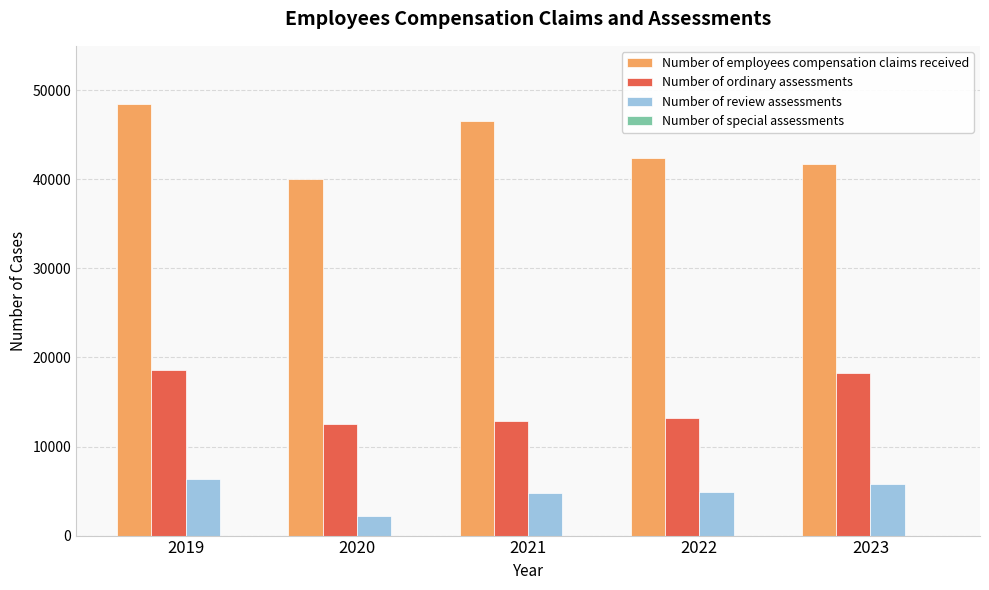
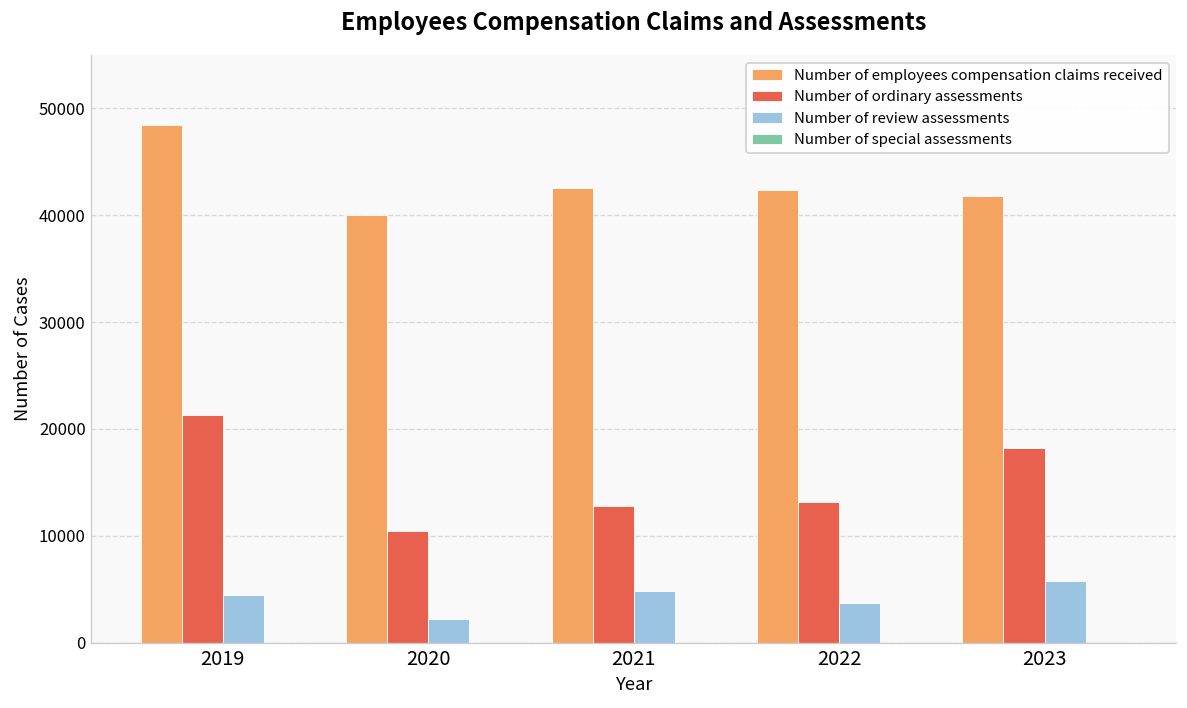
  {
    "Number of employees compensation claims received": {
      "2019": 48000,
      "2020": 40000,
-     "2021": 47000,
+     "2021": 43000,
      "2022": 42000,
      "2023": 42000
    },
    "Number of ordinary assessments": {
-     "2019": 19000,
-     "2020": 13000,
+     "2019": 21000,
+     "2020": 10000,
      "2021": 13000,
      "2022": 13000,
      "2023": 18000
    },
    "Number of review assessments": {
-     "2019": 6000,
+     "2019": 4000,
      "2020": 2000,
      "2021": 5000,
-     "2022": 5000,
+     "2022": 4000,
      "2023": 6000
    },
    "Number of special assessments": {
      "2019": 0,
      "2020": 0,
      "2021": 0,
      "2022": 0,
      "2023": 0
    }
  }
